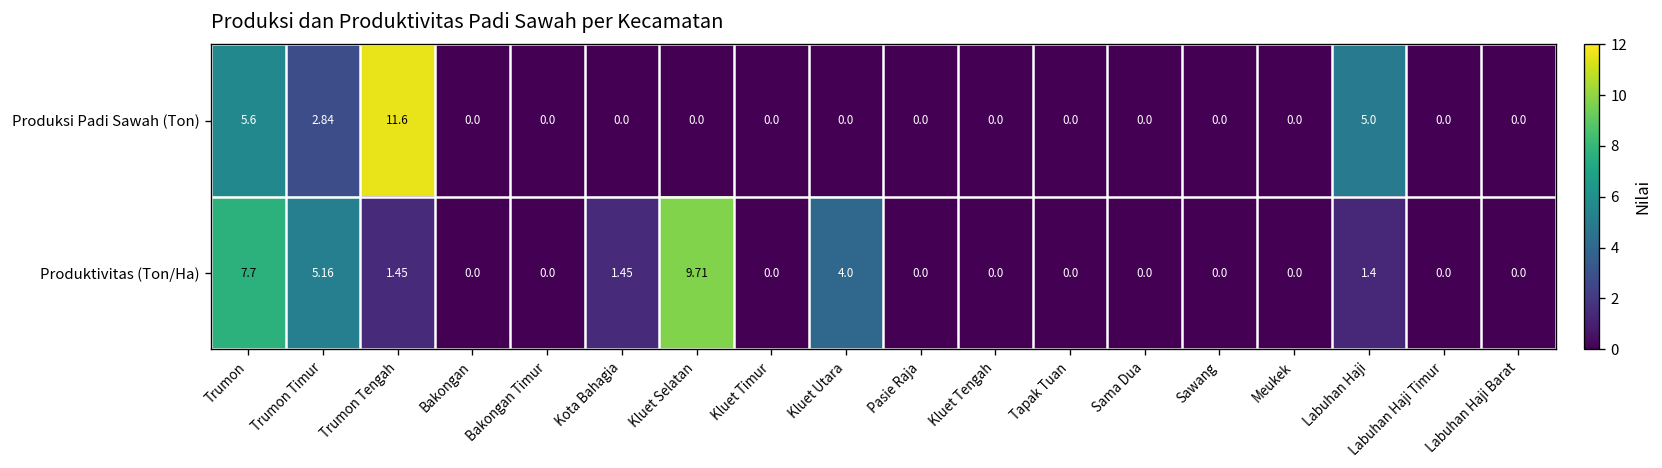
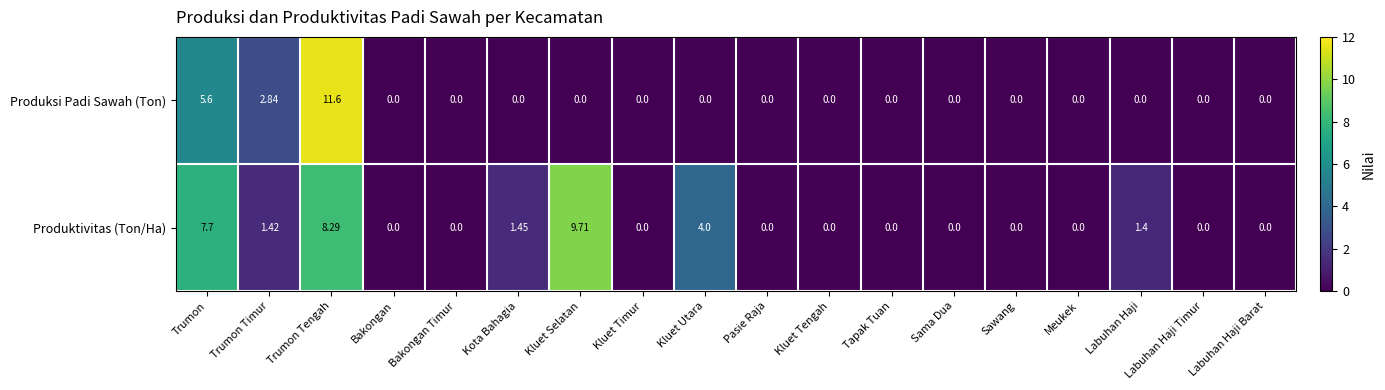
  {
    "Produksi Padi Sawah (Ton)": {
      "Trumon": 5.6,
      "Trumon Timur": 2.84,
      "Trumon Tengah": 11.6,
      "Bakongan": 0.0,
      "Bakongan Timur": 0.0,
      "Kota Bahagia": 0.0,
      "Kluet Selatan": 0.0,
      "Kluet Timur": 0.0,
      "Kluet Utara": 0.0,
      "Pasie Raja": 0.0,
      "Kluet Tengah": 0.0,
      "Tapak Tuan": 0.0,
      "Sama Dua": 0.0,
      "Sawang": 0.0,
      "Meukek": 0.0,
-     "Labuhan Haji": 5.0,
+     "Labuhan Haji": 0.0,
      "Labuhan Haji Timur": 0.0,
      "Labuhan Haji Barat": 0.0
    },
    "Produktivitas (Ton/Ha)": {
      "Trumon": 7.7,
-     "Trumon Timur": 5.16,
-     "Trumon Tengah": 1.45,
+     "Trumon Timur": 1.42,
+     "Trumon Tengah": 8.29,
      "Bakongan": 0.0,
      "Bakongan Timur": 0.0,
      "Kota Bahagia": 1.45,
      "Kluet Selatan": 9.71,
      "Kluet Timur": 0.0,
      "Kluet Utara": 4.0,
      "Pasie Raja": 0.0,
      "Kluet Tengah": 0.0,
      "Tapak Tuan": 0.0,
      "Sama Dua": 0.0,
      "Sawang": 0.0,
      "Meukek": 0.0,
      "Labuhan Haji": 1.4,
      "Labuhan Haji Timur": 0.0,
      "Labuhan Haji Barat": 0.0
    }
  }
